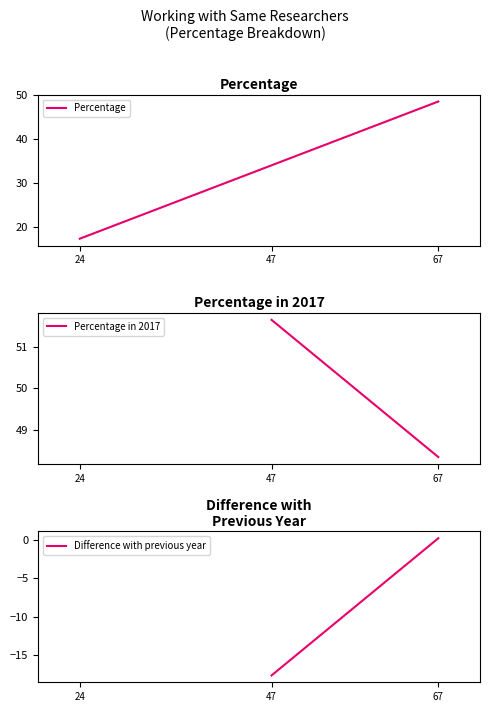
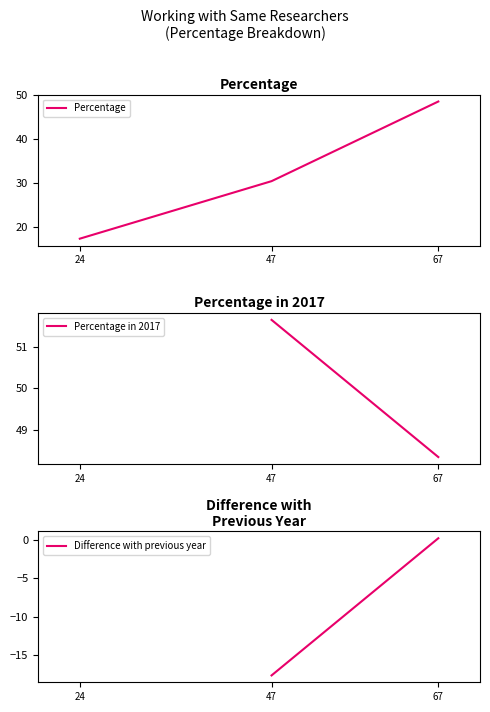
  {
    "Percentage": {
      "24": 17,
-     "47": 34,
+     "47": 30,
      "67": 49
    },
    "Percentage in 2017": {
      "47": 51.7,
      "67": 48.3
    },
    "Difference with Previous Year": {
      "47": -18,
      "67": 0
    }
  }
